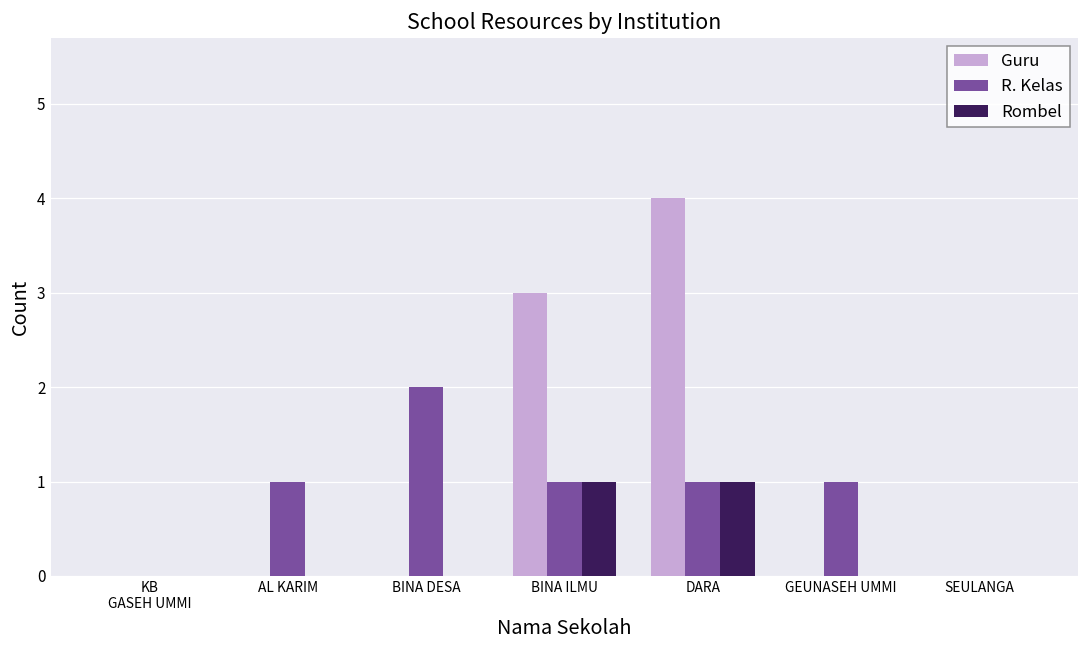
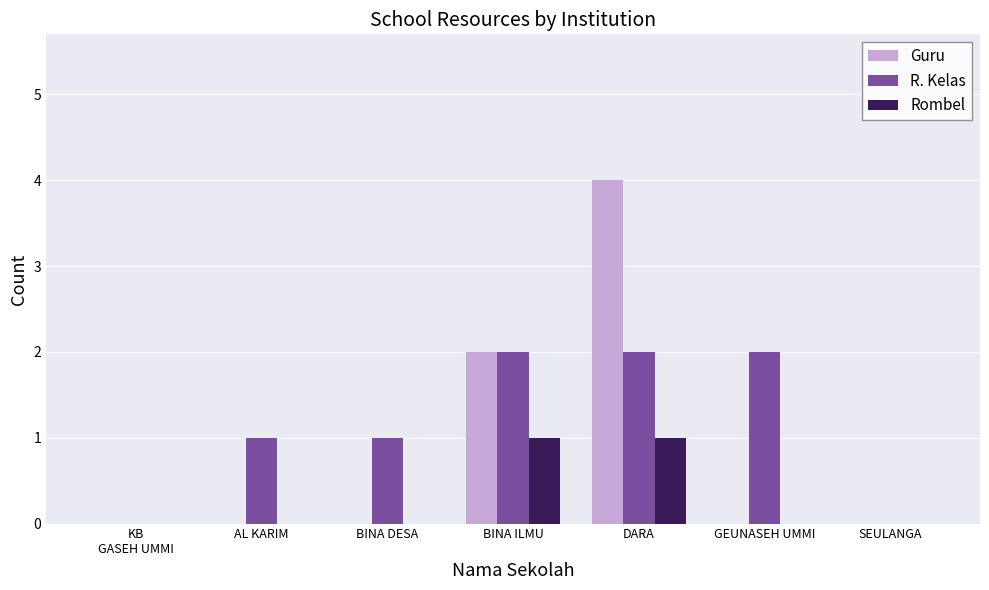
  {
    "Guru": {
      "KB GASEH UMMI": 0,
      "AL KARIM": 0,
      "BINA DESA": 0,
-     "BINA ILMU": 3,
+     "BINA ILMU": 2,
      "DARA": 4,
      "GEUNASEH UMMI": 0,
      "SEULANGA": 0
    },
    "R. Kelas": {
      "KB GASEH UMMI": 0,
      "AL KARIM": 1,
-     "BINA DESA": 2,
-     "BINA ILMU": 1,
-     "DARA": 1,
-     "GEUNASEH UMMI": 1,
+     "BINA DESA": 1,
+     "BINA ILMU": 2,
+     "DARA": 2,
+     "GEUNASEH UMMI": 2,
      "SEULANGA": 0
    },
    "Rombel": {
      "KB GASEH UMMI": 0,
      "AL KARIM": 0,
      "BINA DESA": 0,
      "BINA ILMU": 1,
      "DARA": 1,
      "GEUNASEH UMMI": 0,
      "SEULANGA": 0
    }
  }
